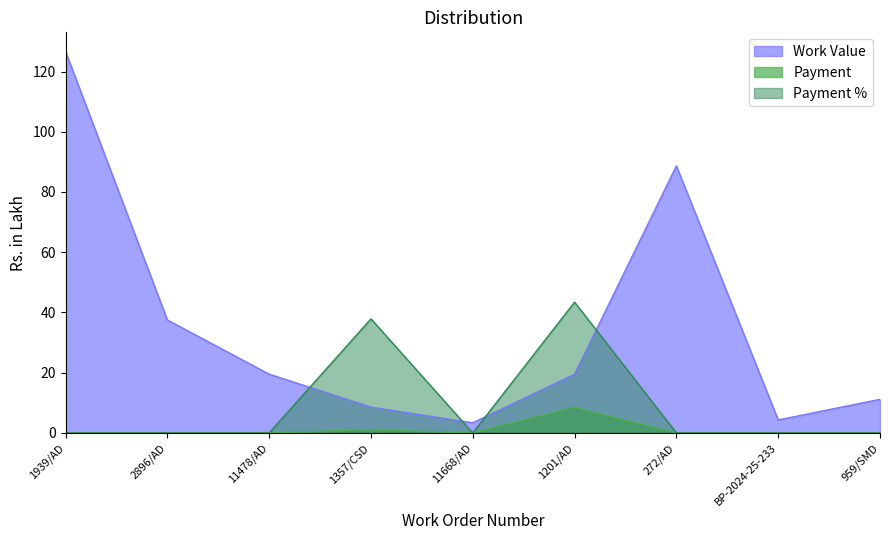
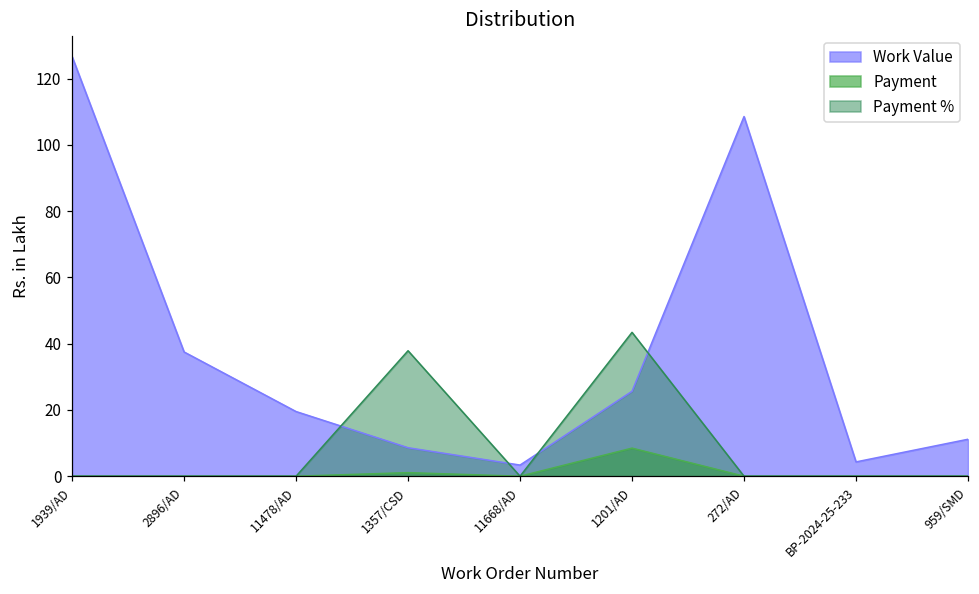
  {
    "Work Value": {
      "1939/AD": 127,
      "2896/AD": 38,
      "11478/AD": 20,
      "1357/CSD": 9,
      "11668/AD": 3,
-     "1201/AD": 20,
-     "272/AD": 89,
+     "1201/AD": 26,
+     "272/AD": 109,
      "BP-2024-25-233": 4,
      "959/SMD": 11
    }
  }
